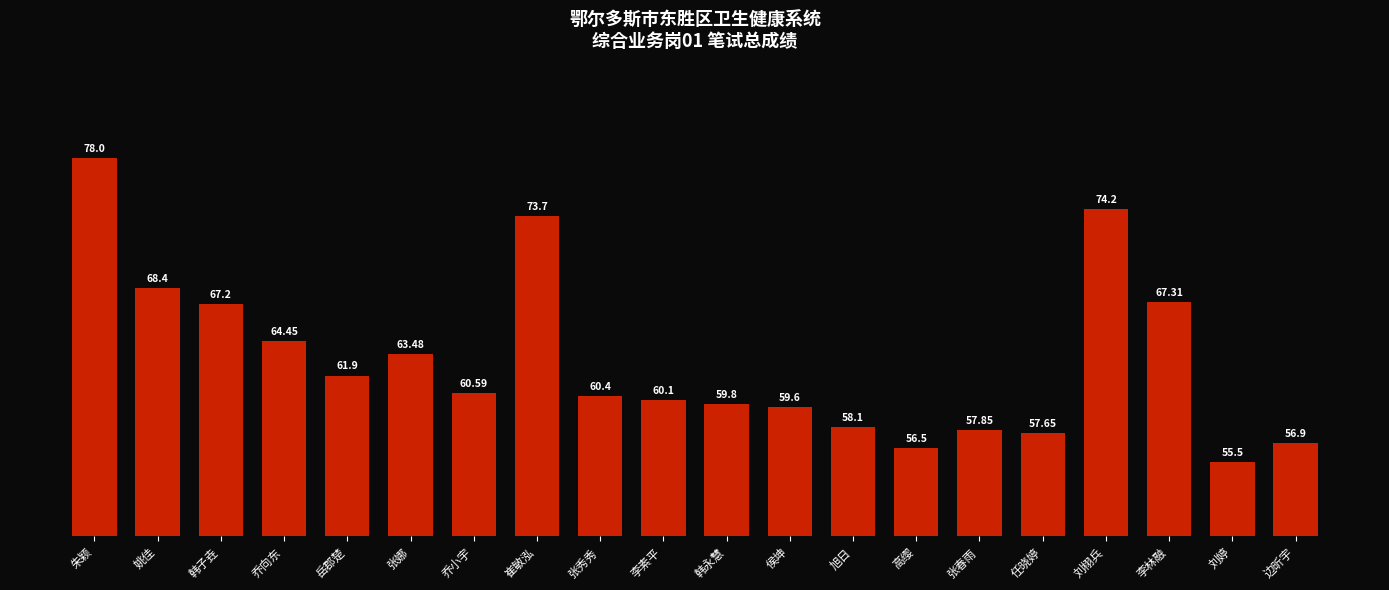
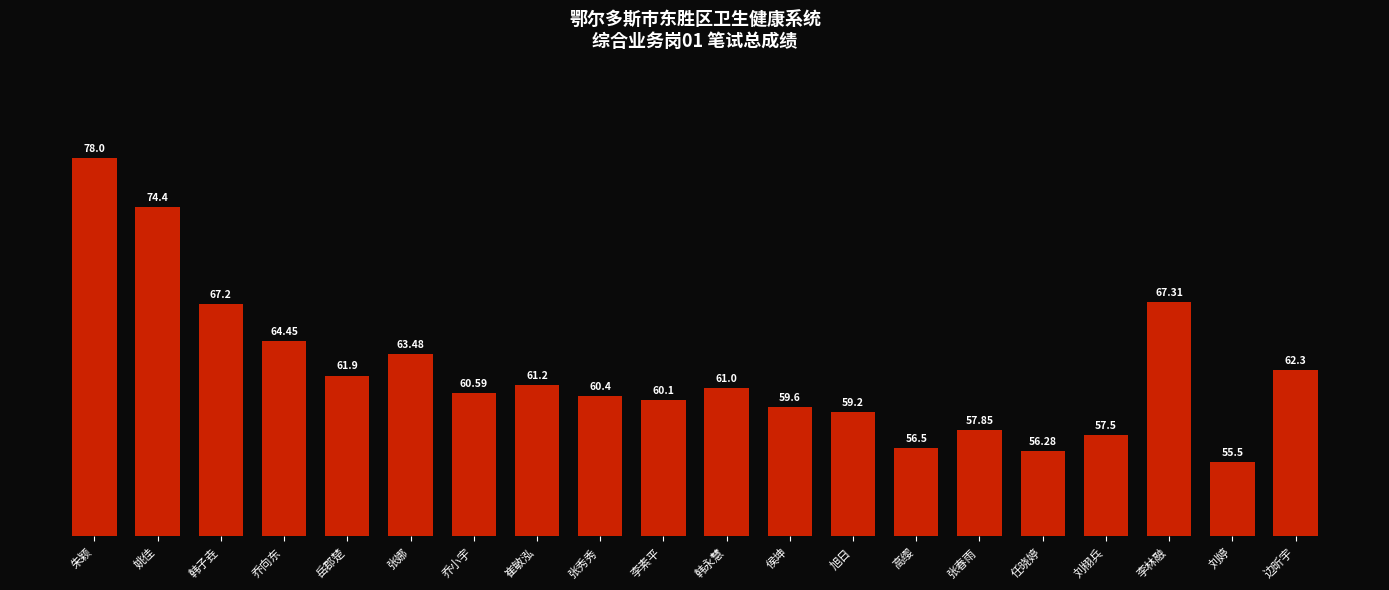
  {
    "朱颖": 78.0,
-   "姚佳": 68.4,
+   "姚佳": 74.4,
    "韩子垚": 67.2,
    "乔向东": 64.45,
    "岳郡楚": 61.9,
    "张娜": 63.48,
    "乔小宇": 60.59,
-   "崔敏泓": 73.7,
+   "崔敏泓": 61.2,
    "张秀秀": 60.4,
    "李素平": 60.1,
-   "韩永慧": 59.8,
+   "韩永慧": 61.0,
    "侯坤": 59.6,
-   "旭日": 58.1,
+   "旭日": 59.2,
    "高缨": 56.5,
    "张春雨": 57.85,
-   "任晓婷": 57.65,
-   "刘栩兵": 74.2,
+   "任晓婷": 56.28,
+   "刘栩兵": 57.5,
    "李林融": 67.31,
    "刘婷": 55.5,
-   "边昕宇": 56.9
+   "边昕宇": 62.3
  }
